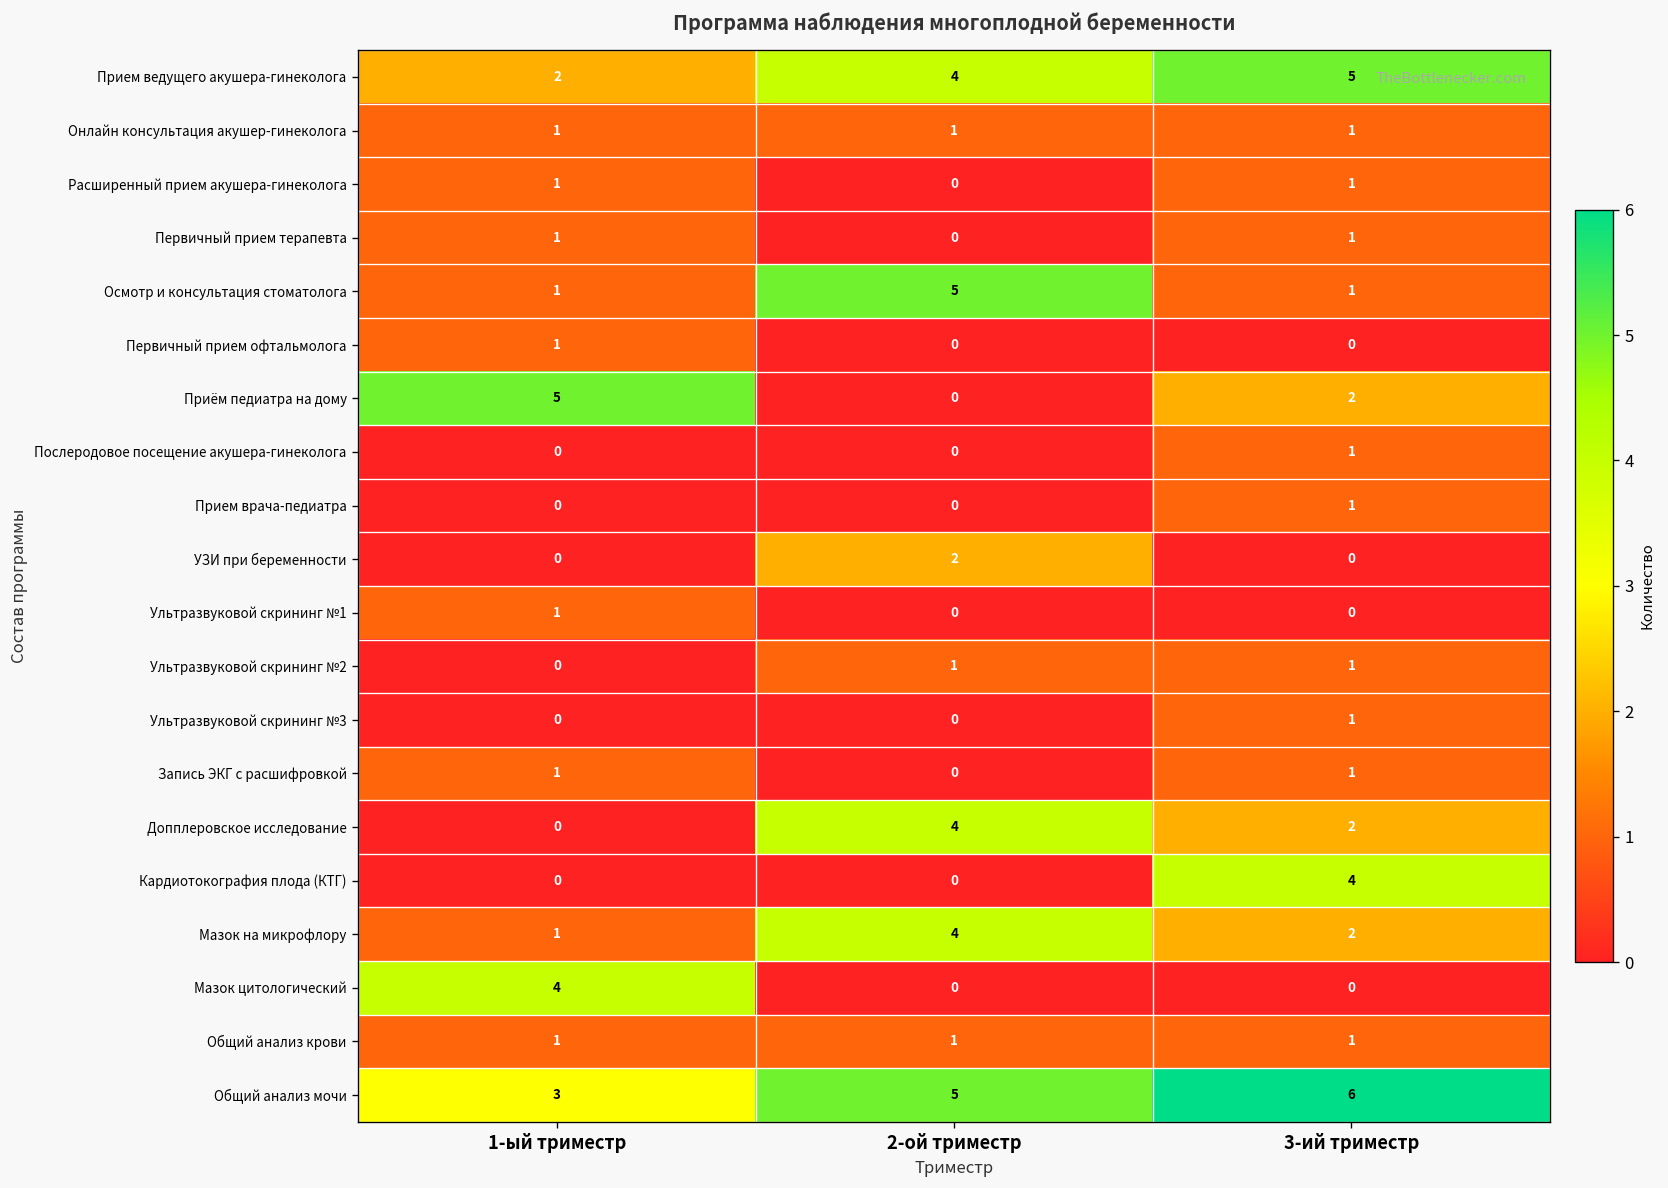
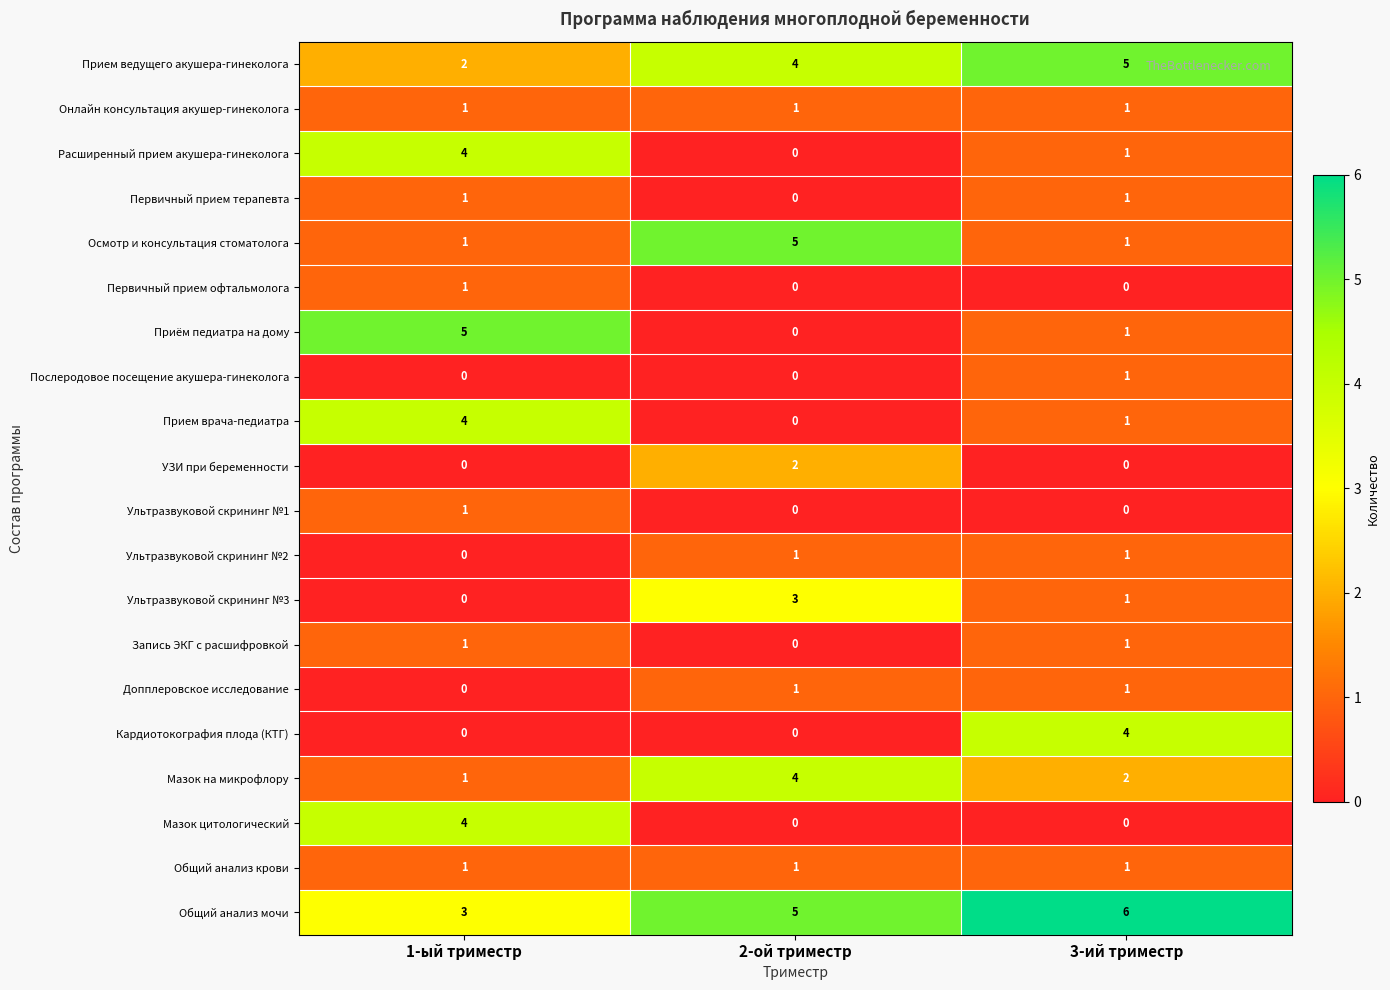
  {
    "Прием ведущего акушера-гинеколога": {
      "1-ый триместр": 2,
      "2-ой триместр": 4
    },
    "Онлайн консультация акушер-гинеколога": {
      "1-ый триместр": 1,
      "2-ой триместр": 1,
      "3-ий триместр": 1
    },
    "Расширенный прием акушера-гинеколога": {
-     "1-ый триместр": 1,
+     "1-ый триместр": 4,
      "2-ой триместр": 0,
      "3-ий триместр": 1
    },
    "Первичный прием терапевта": {
      "1-ый триместр": 1,
      "2-ой триместр": 0,
      "3-ий триместр": 1
    },
    "Осмотр и консультация стоматолога": {
      "1-ый триместр": 1,
      "2-ой триместр": 5,
      "3-ий триместр": 1
    },
    "Первичный прием офтальмолога": {
      "1-ый триместр": 1,
      "2-ой триместр": 0,
      "3-ий триместр": 0
    },
    "Приём педиатра на дому": {
      "1-ый триместр": 5,
      "2-ой триместр": 0,
-     "3-ий триместр": 2
+     "3-ий триместр": 1
    },
    "Послеродовое посещение акушера-гинеколога": {
      "1-ый триместр": 0,
      "2-ой триместр": 0,
      "3-ий триместр": 1
    },
    "Прием врача-педиатра": {
-     "1-ый триместр": 0,
+     "1-ый триместр": 4,
      "2-ой триместр": 0,
      "3-ий триместр": 1
    },
    "УЗИ при беременности": {
      "1-ый триместр": 0,
      "2-ой триместр": 2,
      "3-ий триместр": 0
    },
    "Ультразвуковой скрининг №1": {
      "1-ый триместр": 1,
      "2-ой триместр": 0,
      "3-ий триместр": 0
    },
    "Ультразвуковой скрининг №2": {
      "1-ый триместр": 0,
      "2-ой триместр": 1,
      "3-ий триместр": 1
    },
    "Ультразвуковой скрининг №3": {
      "1-ый триместр": 0,
-     "2-ой триместр": 0,
+     "2-ой триместр": 3,
      "3-ий триместр": 1
    },
    "Запись ЭКГ с расшифровкой": {
      "1-ый триместр": 1,
      "2-ой триместр": 0,
      "3-ий триместр": 1
    },
    "Допплеровское исследование": {
      "1-ый триместр": 0,
-     "2-ой триместр": 4,
-     "3-ий триместр": 2
+     "2-ой триместр": 1,
+     "3-ий триместр": 1
    },
    "Кардиотокография плода (КТГ)": {
      "1-ый триместр": 0,
      "2-ой триместр": 0,
      "3-ий триместр": 4
    },
    "Мазок на микрофлору": {
      "1-ый триместр": 1,
      "2-ой триместр": 4,
      "3-ий триместр": 2
    },
    "Мазок цитологический": {
      "1-ый триместр": 4,
      "2-ой триместр": 0,
      "3-ий триместр": 0
    },
    "Общий анализ крови": {
      "1-ый триместр": 1,
      "2-ой триместр": 1,
      "3-ий триместр": 1
    },
    "Общий анализ мочи": {
      "1-ый триместр": 3,
      "2-ой триместр": 5,
      "3-ий триместр": 6
    }
  }
